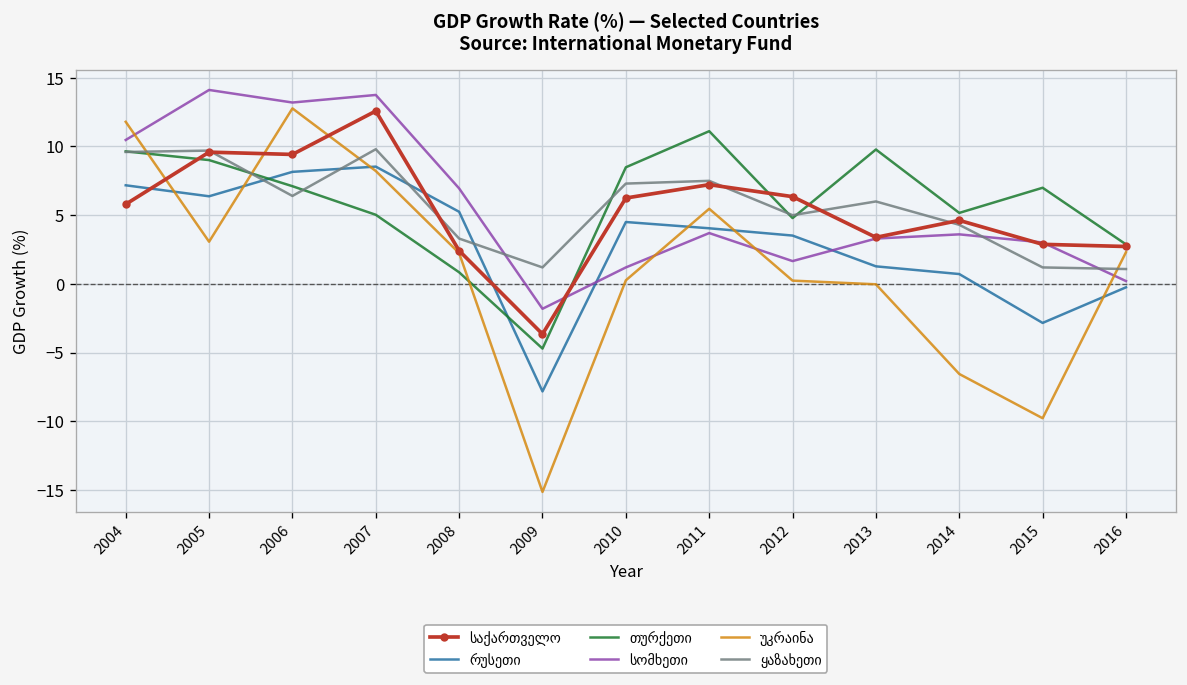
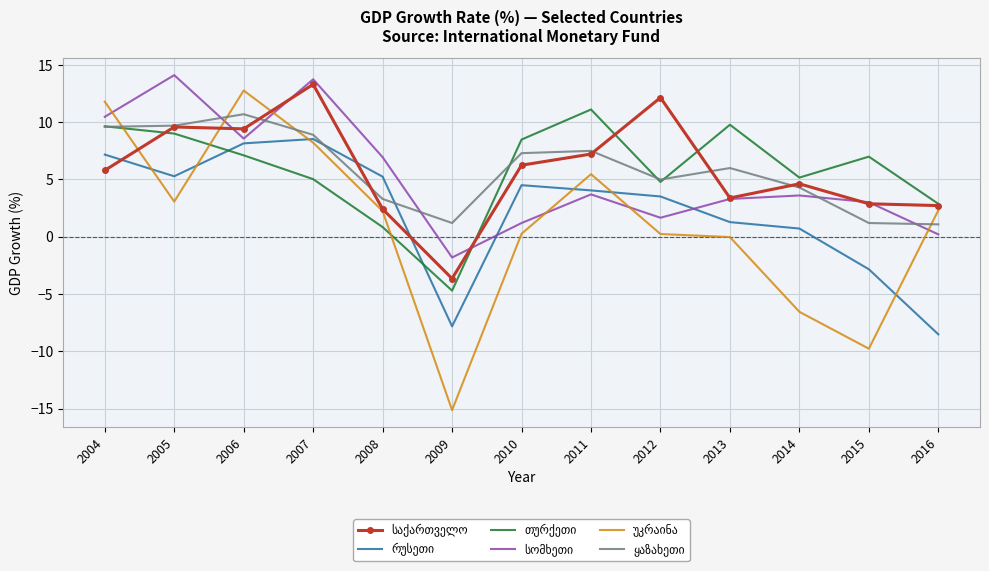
  {
    "საქართველო": {
      "2004": 5.8,
      "2006": 9.4,
-     "2007": 12.6,
+     "2007": 13.3,
      "2009": -3.7,
      "2010": 6.2,
      "2011": 7.2,
-     "2012": 6.4,
+     "2012": 12.2,
      "2014": 4.6
    },
    "რუსეთი": {
      "2004": 7.2,
-     "2005": 6.4,
+     "2005": 5.3,
      "2006": 8.2,
      "2007": 8.5,
      "2008": 5.2,
      "2009": -7.8,
      "2010": 4.5,
      "2011": 4.0,
      "2012": 3.5,
      "2013": 1.3,
      "2014": 0.7,
      "2015": -2.8,
-     "2016": -0.2
+     "2016": -8.5
    },
    "თურქეთი": {
      "2005": 9.0,
      "2006": 7.1,
      "2007": 5.0,
      "2008": 0.8,
      "2009": -4.7,
      "2010": 8.5,
      "2011": 11.1,
      "2013": 9.8,
      "2014": 5.2,
      "2015": 7.0
    },
    "სომხეთი": {
      "2004": 10.5,
      "2005": 14.1,
-     "2006": 13.2,
+     "2006": 8.6,
      "2007": 13.7,
      "2008": 6.9,
      "2009": -1.8,
      "2010": 1.2,
      "2011": 3.7,
      "2012": 1.7,
      "2014": 3.6,
      "2016": 0.2
    },
    "უკრაინა": {
      "2004": 11.8,
      "2005": 3.1,
      "2006": 12.8,
      "2007": 8.2,
      "2009": -15.1,
      "2010": 0.3,
      "2011": 5.5,
      "2012": 0.2,
      "2013": 0.0,
      "2014": -6.6,
      "2015": -9.8,
      "2016": 2.3
    },
    "ყაზახეთი": {
-     "2006": 6.4,
-     "2007": 9.8,
+     "2006": 10.7,
+     "2007": 8.9,
      "2008": 3.3,
      "2009": 1.2,
      "2010": 7.3,
      "2011": 7.5,
      "2013": 6.0,
      "2014": 4.3,
      "2015": 1.2,
      "2016": 1.1
    }
  }
